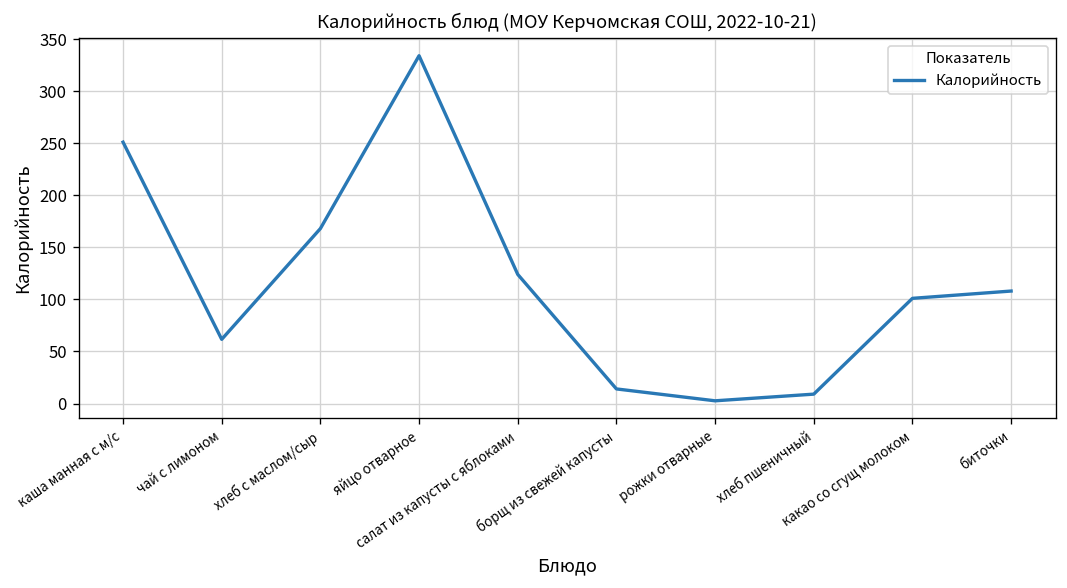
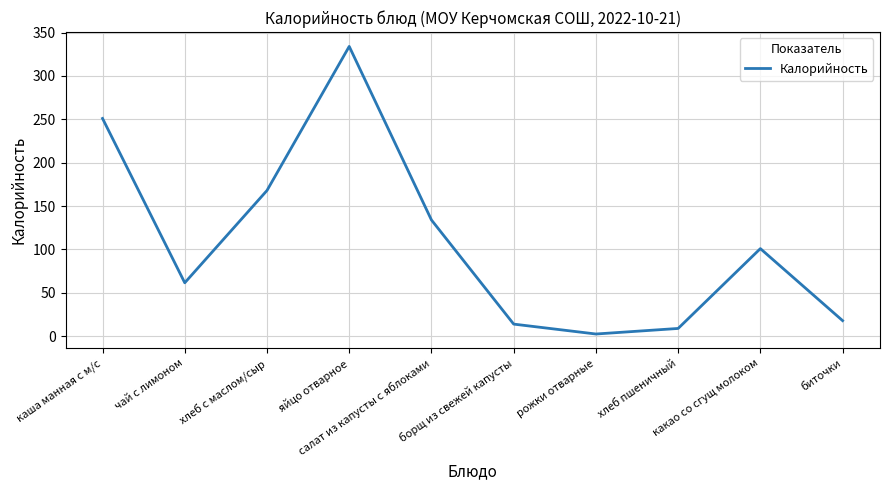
  {
    "каша манная с м/с": 250,
    "чай с лимоном": 60,
    "хлеб с маслом/сыр": 170,
    "яйцо отварное": 330,
-   "салат из капусты с яблоками": 120,
+   "салат из капусты с яблоками": 130,
    "борщ из свежей капусты": 10,
    "рожки отварные": 0,
    "хлеб пшеничный": 10,
    "какао со сгущ молоком": 100,
-   "биточки": 110
+   "биточки": 20
  }
